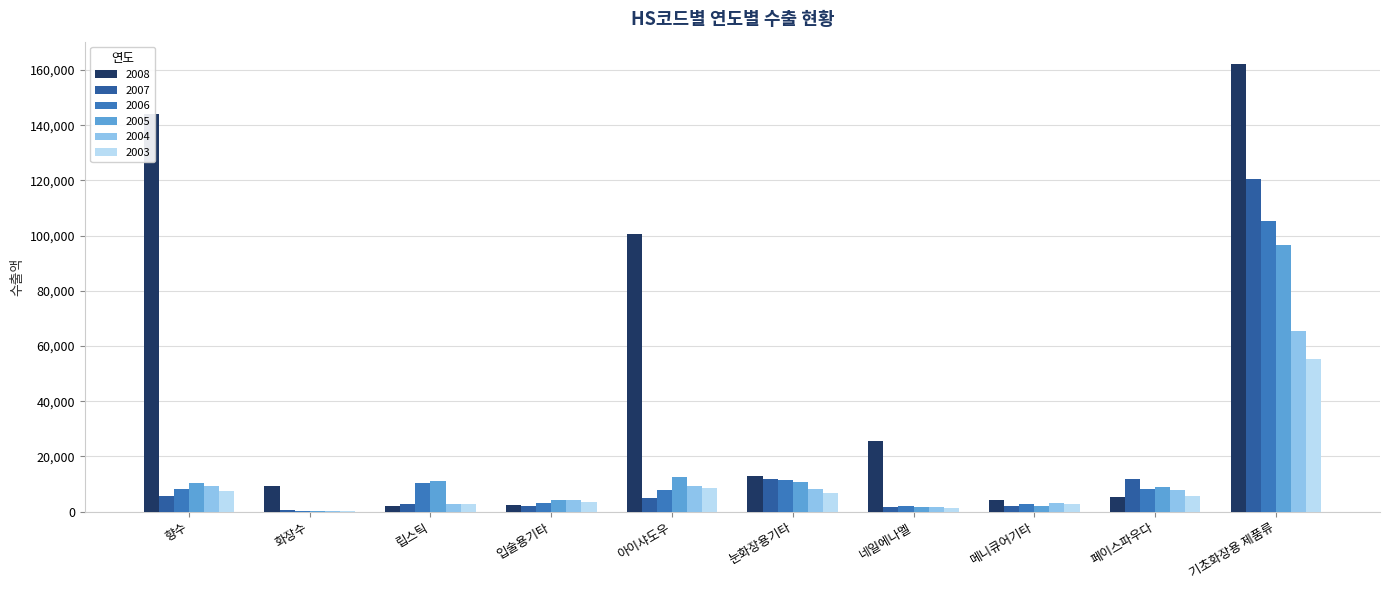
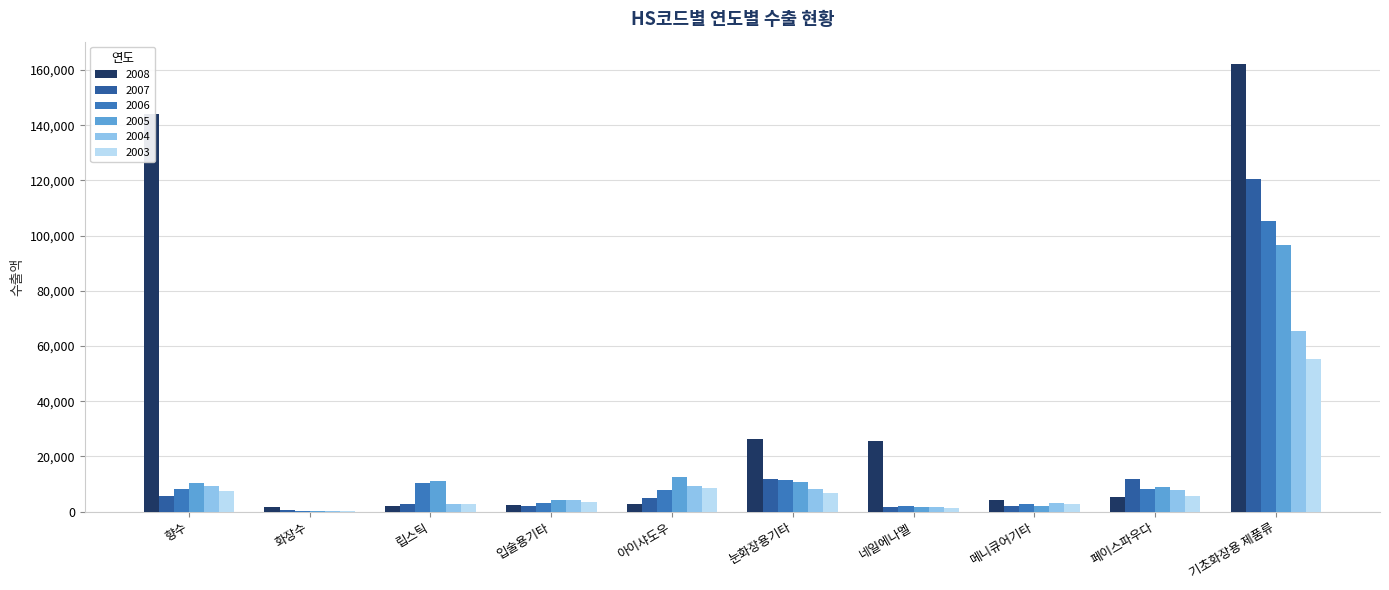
  {
    "2008": {
-     "화장수": "9,000",
+     "화장수": "2,000",
      "립스틱": "2,000",
      "입술용기타": "2,000",
-     "아이샤도우": "101,000",
-     "눈화장용기타": "13,000",
+     "아이샤도우": "3,000",
+     "눈화장용기타": "26,000",
      "네일에나멜": "26,000",
      "메니큐어기타": "4,000",
      "페이스파우다": "5,000",
      "기초화장용 제품류": "162,000"
    }
  }
